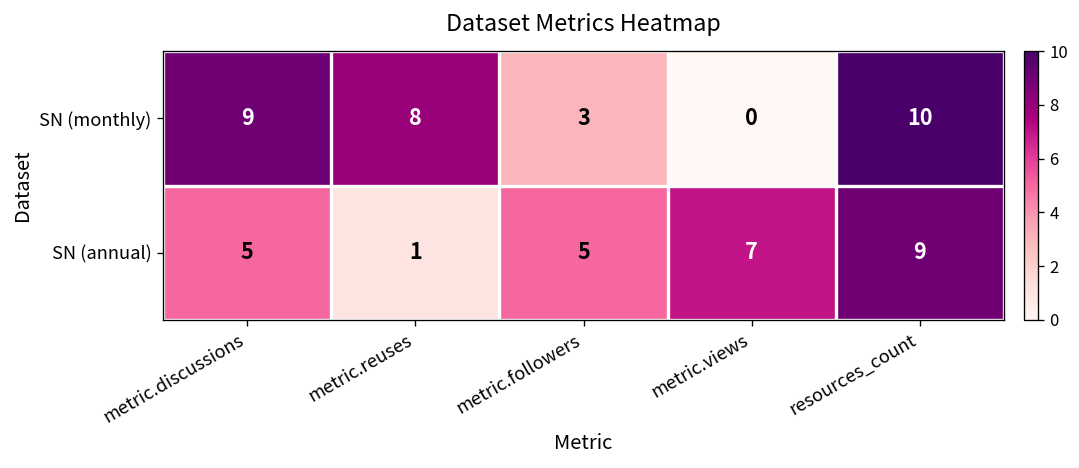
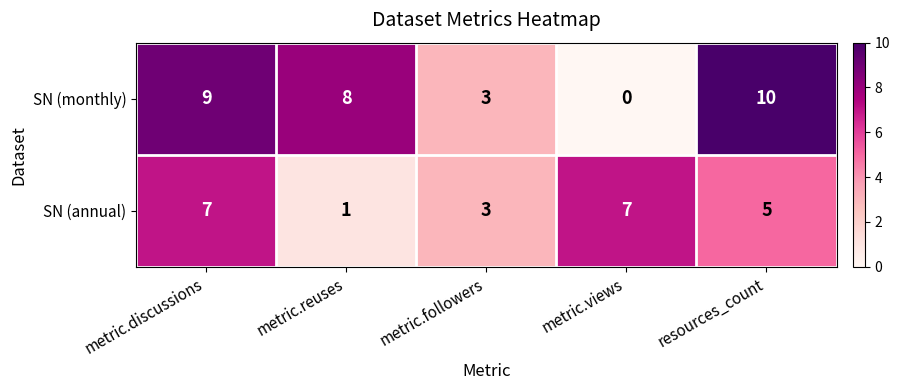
  {
    "SN (monthly)": {
      "metric.discussions": 9,
      "metric.reuses": 8,
      "metric.followers": 3,
      "metric.views": 0,
      "resources_count": 10
    },
    "SN (annual)": {
-     "metric.discussions": 5,
+     "metric.discussions": 7,
      "metric.reuses": 1,
-     "metric.followers": 5,
+     "metric.followers": 3,
      "metric.views": 7,
-     "resources_count": 9
+     "resources_count": 5
    }
  }
